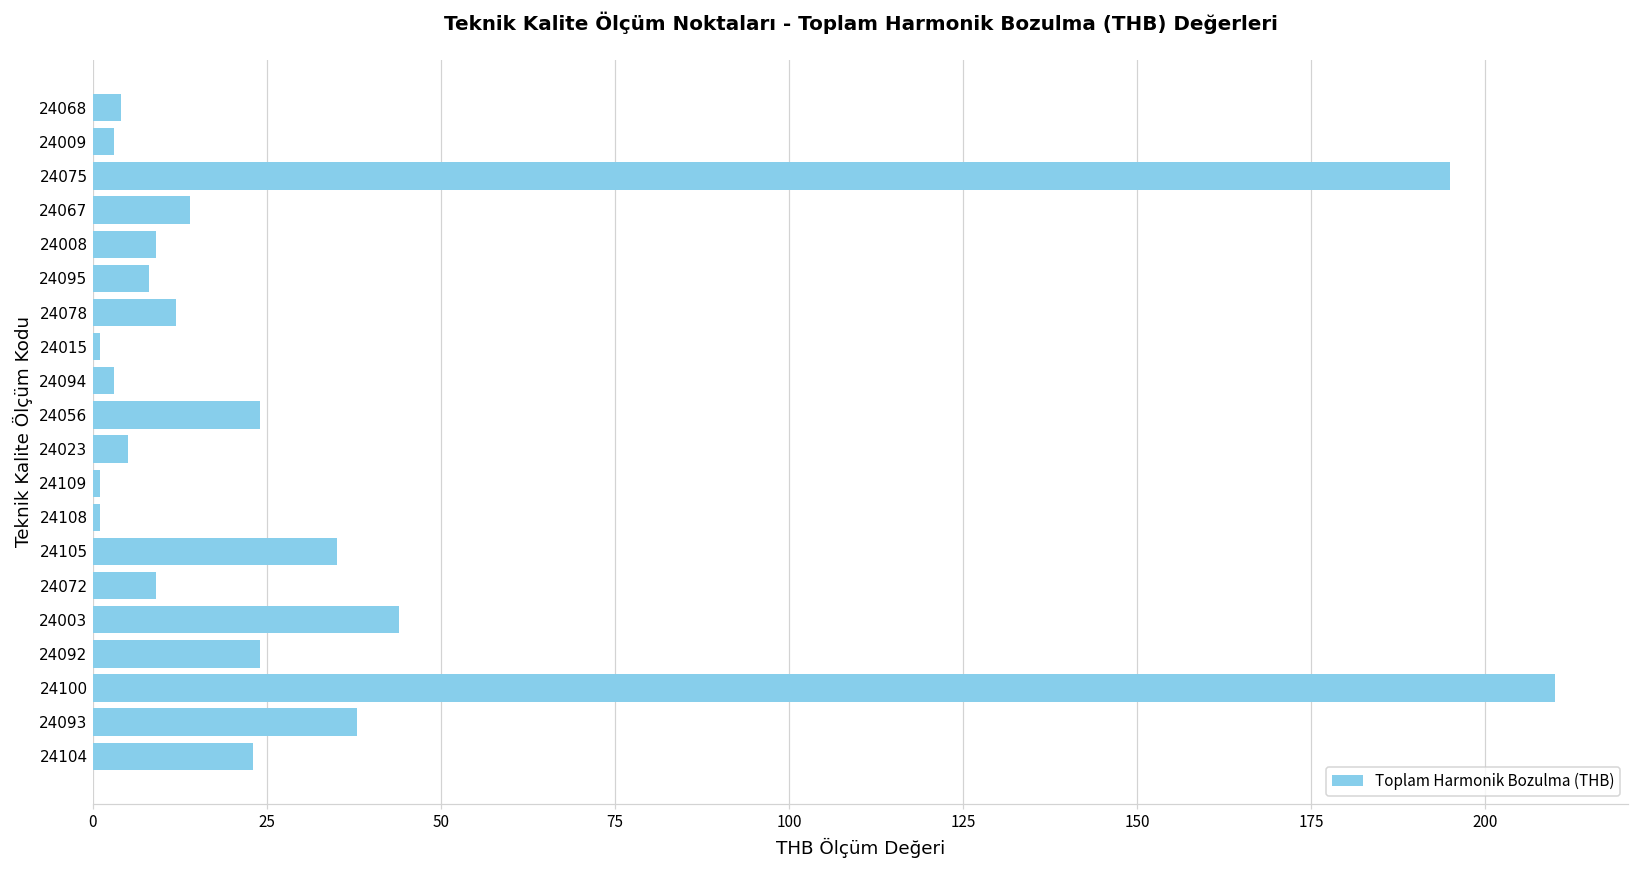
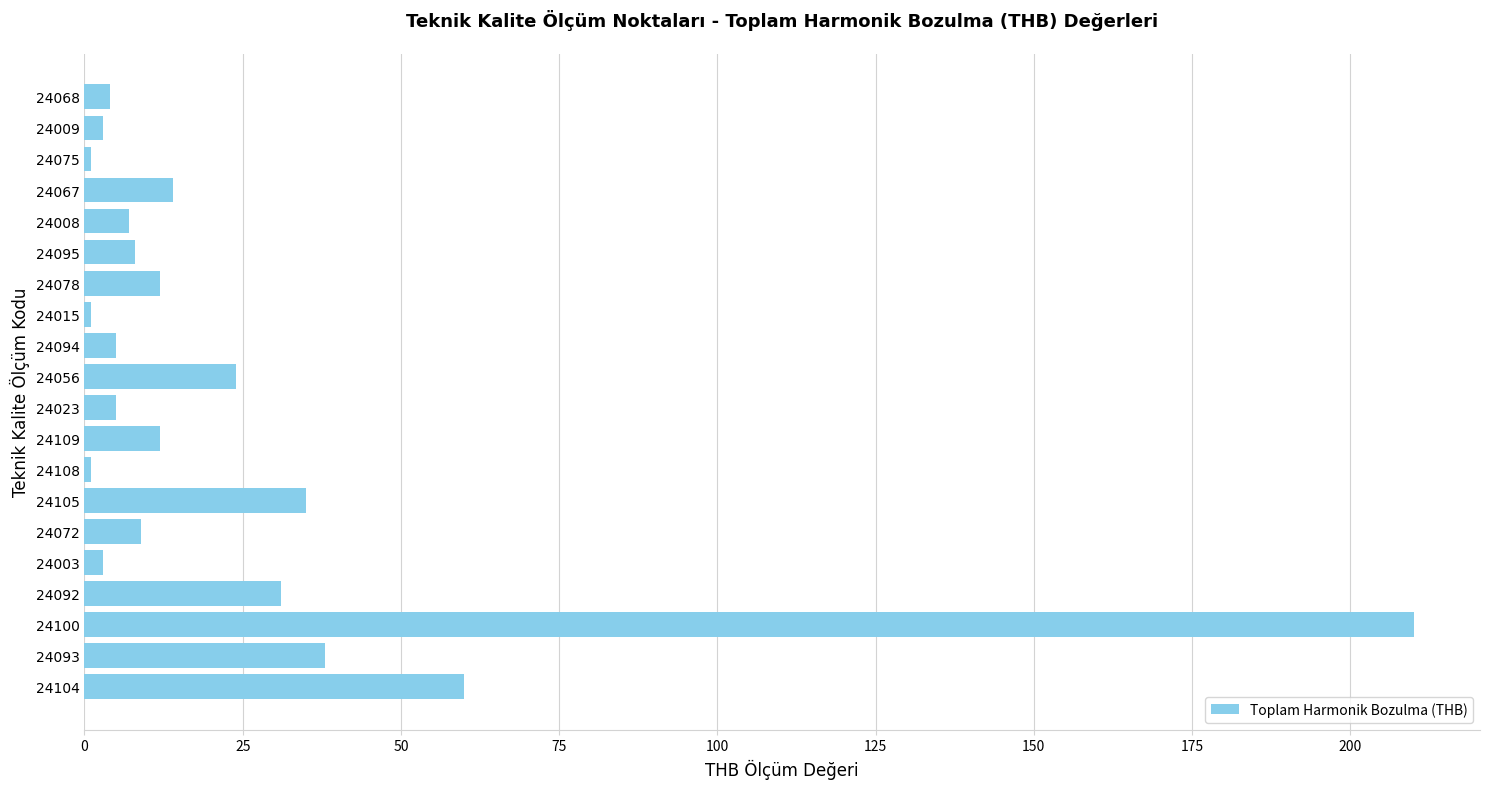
  {
    "24068": 4,
    "24009": 3,
-   "24075": 195,
+   "24075": 1,
    "24067": 14,
-   "24008": 9,
+   "24008": 7,
    "24095": 8,
    "24078": 12,
    "24015": 1,
-   "24094": 3,
+   "24094": 5,
    "24056": 24,
    "24023": 5,
-   "24109": 1,
+   "24109": 12,
    "24108": 1,
    "24105": 35,
    "24072": 9,
-   "24003": 44,
-   "24092": 24,
+   "24003": 3,
+   "24092": 31,
    "24100": 210,
    "24093": 38,
-   "24104": 23
+   "24104": 60
  }
